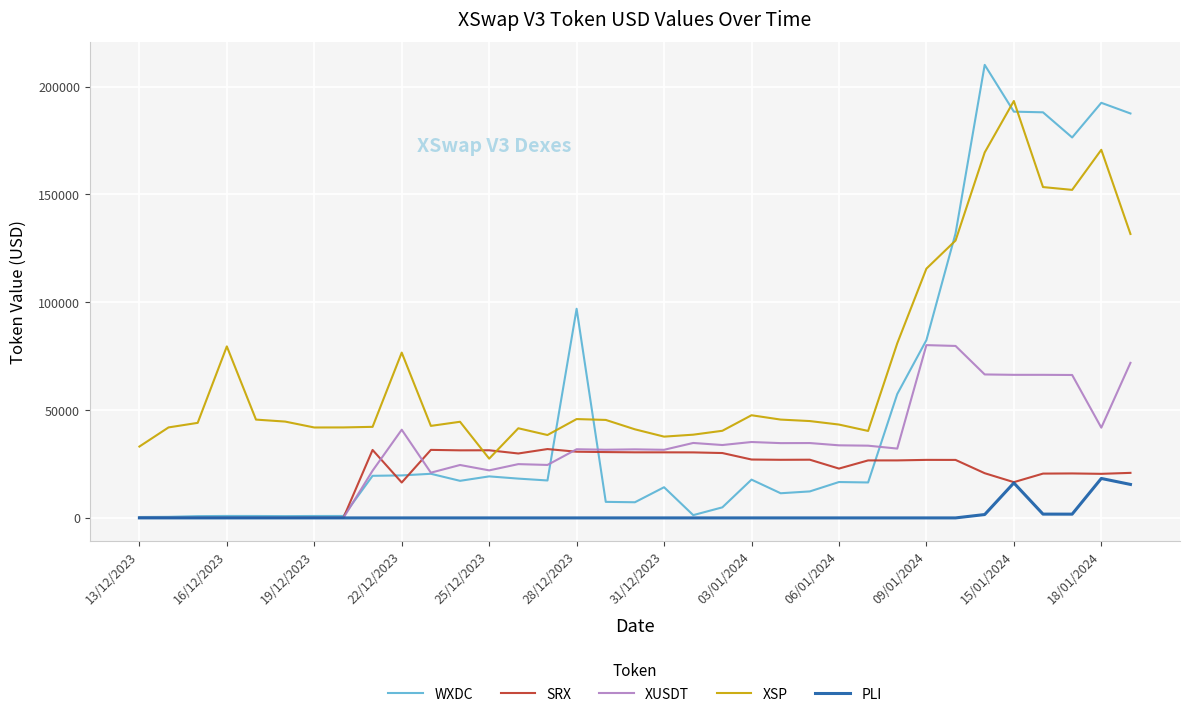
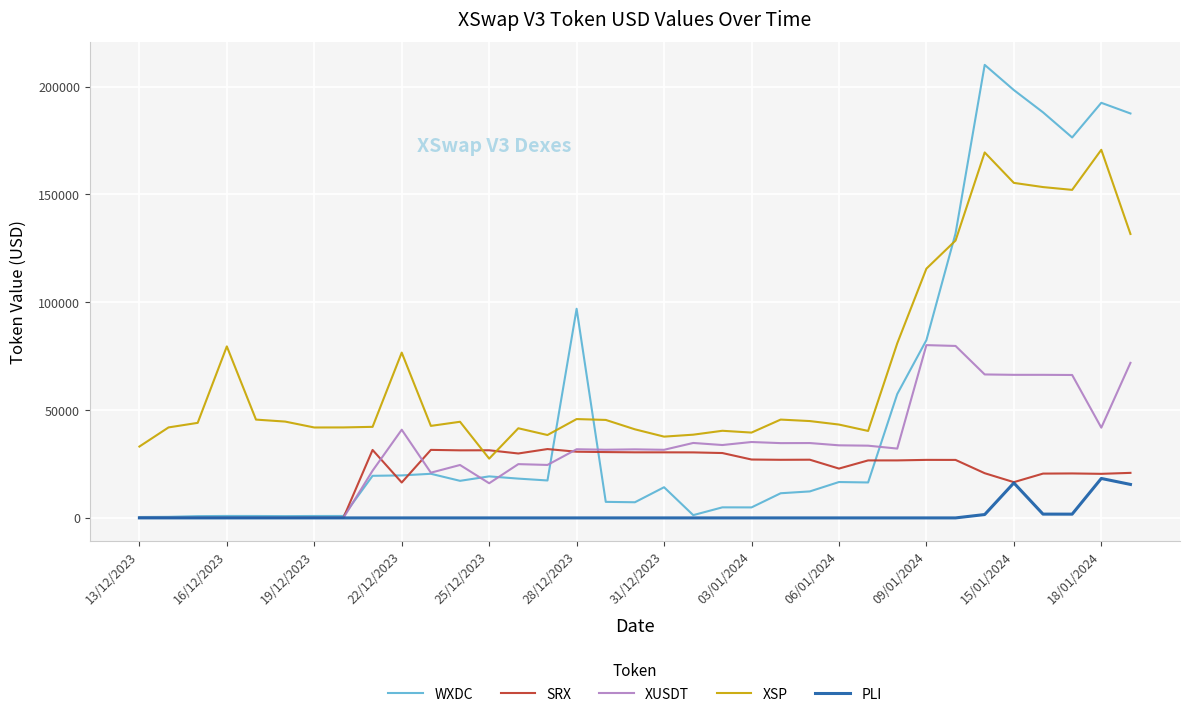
  {
    "WXDC": {
      "22/12/2023": 20000,
      "25/12/2023": 19000,
      "28/12/2023": 97000,
      "31/12/2023": 14000,
-     "03/01/2024": 18000,
+     "03/01/2024": 5000,
      "06/01/2024": 17000,
      "09/01/2024": 82000,
-     "15/01/2024": 188000,
+     "15/01/2024": 198000,
      "18/01/2024": 192000
    },
    "SRX": {
      "22/12/2023": 16000,
      "25/12/2023": 31000,
      "31/12/2023": 30000,
      "03/01/2024": 27000,
      "06/01/2024": 23000,
      "09/01/2024": 27000,
      "18/01/2024": 20000
    },
    "XUSDT": {
      "22/12/2023": 41000,
-     "25/12/2023": 22000,
+     "25/12/2023": 16000,
      "31/12/2023": 32000,
      "03/01/2024": 35000,
      "06/01/2024": 34000,
      "09/01/2024": 80000,
      "15/01/2024": 66000,
      "18/01/2024": 42000
    },
    "XSP": {
      "13/12/2023": 33000,
      "16/12/2023": 80000,
      "19/12/2023": 42000,
      "22/12/2023": 77000,
      "25/12/2023": 27000,
      "28/12/2023": 46000,
      "31/12/2023": 38000,
-     "03/01/2024": 48000,
+     "03/01/2024": 40000,
      "06/01/2024": 43000,
      "09/01/2024": 116000,
-     "15/01/2024": 193000,
+     "15/01/2024": 155000,
      "18/01/2024": 171000
    },
    "PLI": {
      "22/12/2023": 0,
      "25/12/2023": 0,
      "28/12/2023": 0,
      "31/12/2023": 0,
      "03/01/2024": 0,
      "06/01/2024": 0,
      "09/01/2024": 0,
      "18/01/2024": 18000
    }
  }
